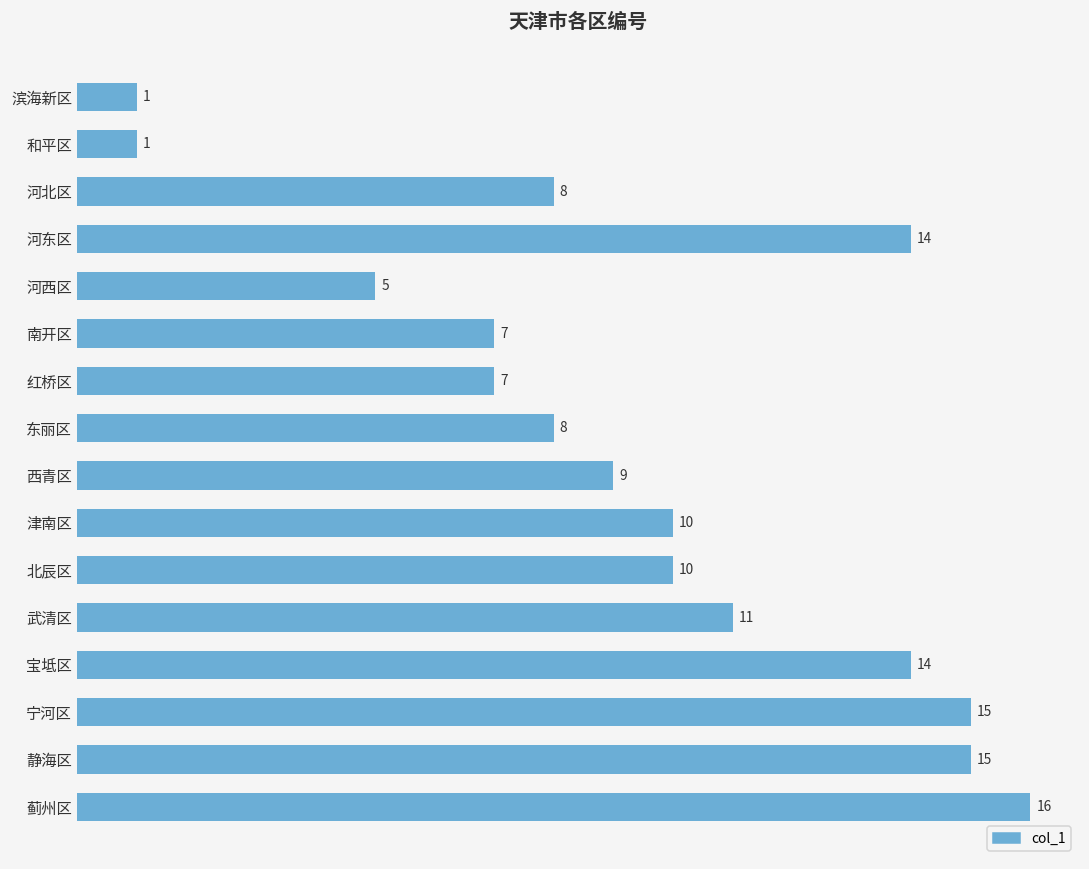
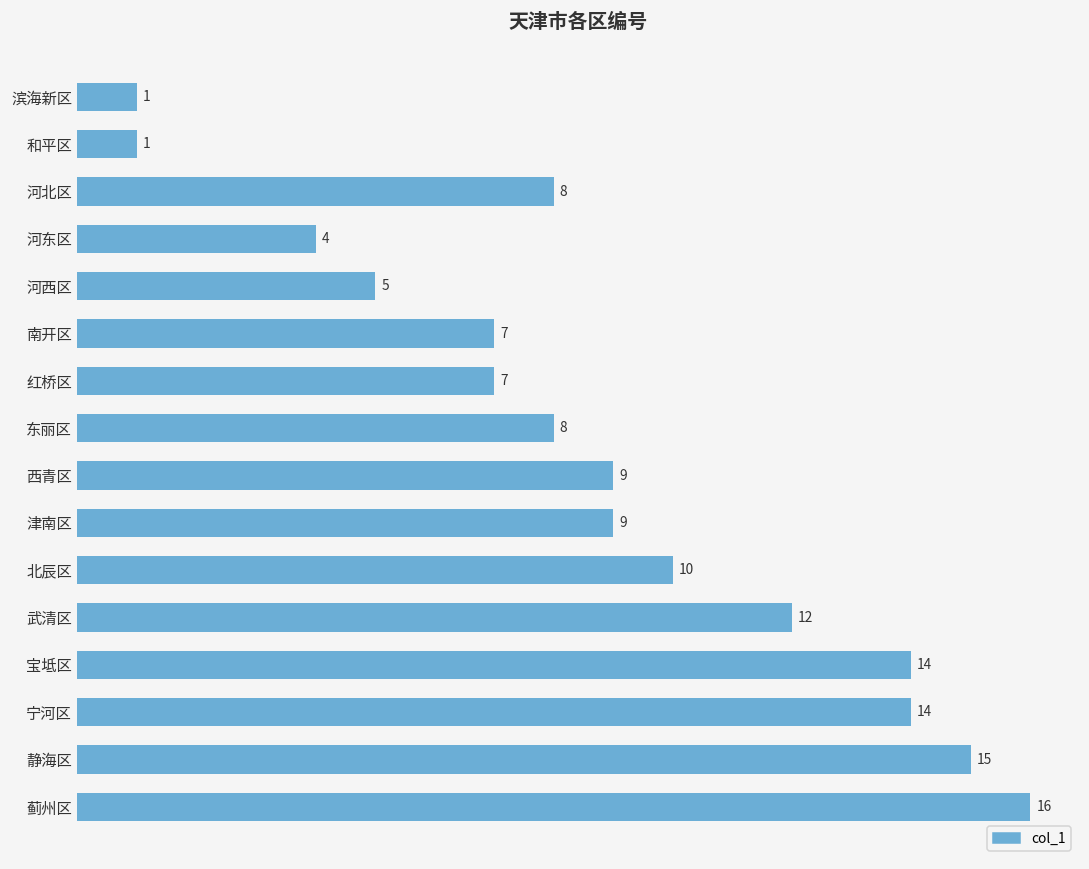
  {
    "滨海新区": 1,
    "和平区": 1,
    "河北区": 8,
-   "河东区": 14,
+   "河东区": 4,
    "河西区": 5,
    "南开区": 7,
    "红桥区": 7,
    "东丽区": 8,
    "西青区": 9,
-   "津南区": 10,
+   "津南区": 9,
    "北辰区": 10,
-   "武清区": 11,
+   "武清区": 12,
    "宝坻区": 14,
-   "宁河区": 15,
+   "宁河区": 14,
    "静海区": 15,
    "蓟州区": 16
  }
